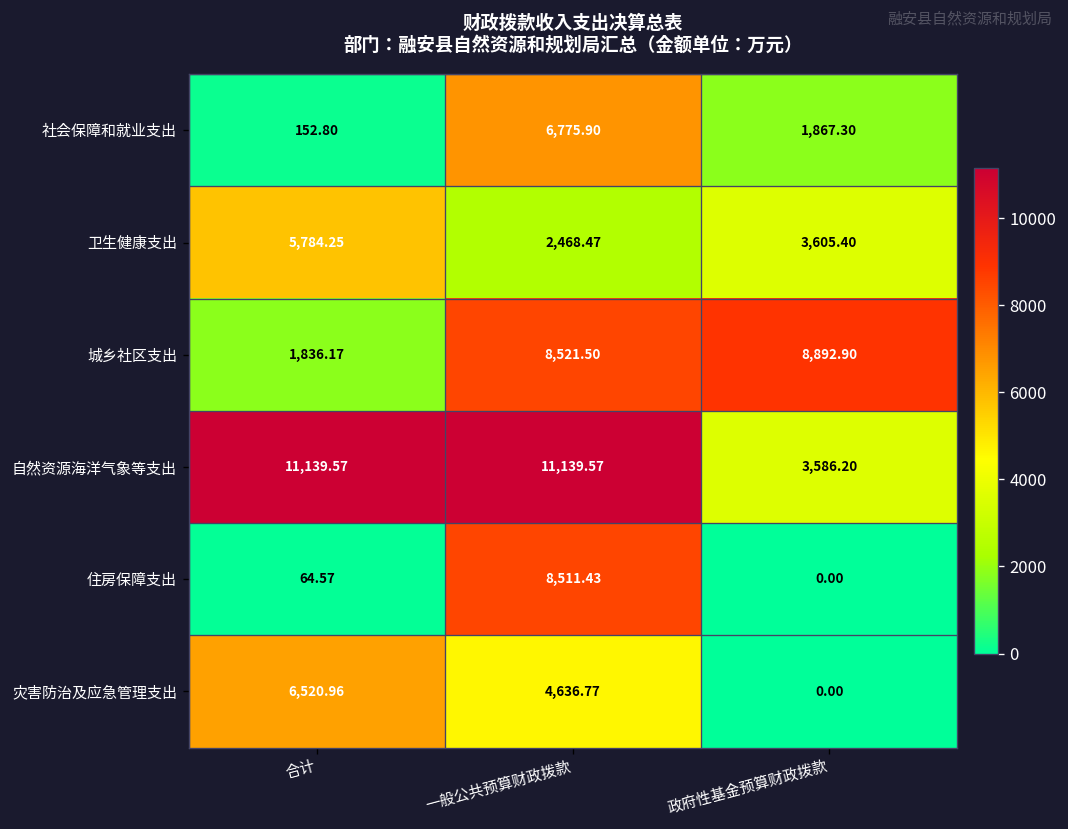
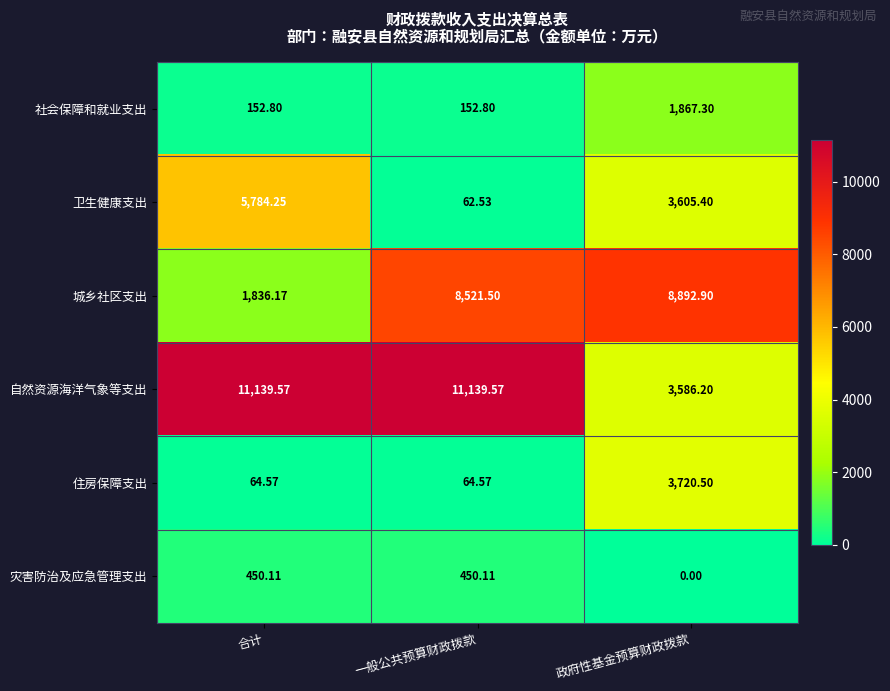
  {
    "社会保障和就业支出": {
      "合计": "152.80",
-     "一般公共预算财政拨款": "6,775.90",
+     "一般公共预算财政拨款": "152.80",
      "政府性基金预算财政拨款": "1,867.30"
    },
    "卫生健康支出": {
      "合计": "5,784.25",
-     "一般公共预算财政拨款": "2,468.47",
+     "一般公共预算财政拨款": "62.53",
      "政府性基金预算财政拨款": "3,605.40"
    },
    "城乡社区支出": {
      "合计": "1,836.17",
      "一般公共预算财政拨款": "8,521.50",
      "政府性基金预算财政拨款": "8,892.90"
    },
    "自然资源海洋气象等支出": {
      "合计": "11,139.57",
      "一般公共预算财政拨款": "11,139.57",
      "政府性基金预算财政拨款": "3,586.20"
    },
    "住房保障支出": {
      "合计": "64.57",
-     "一般公共预算财政拨款": "8,511.43",
-     "政府性基金预算财政拨款": "0.00"
+     "一般公共预算财政拨款": "64.57",
+     "政府性基金预算财政拨款": "3,720.50"
    },
    "灾害防治及应急管理支出": {
-     "合计": "6,520.96",
-     "一般公共预算财政拨款": "4,636.77",
+     "合计": "450.11",
+     "一般公共预算财政拨款": "450.11",
      "政府性基金预算财政拨款": "0.00"
    }
  }
